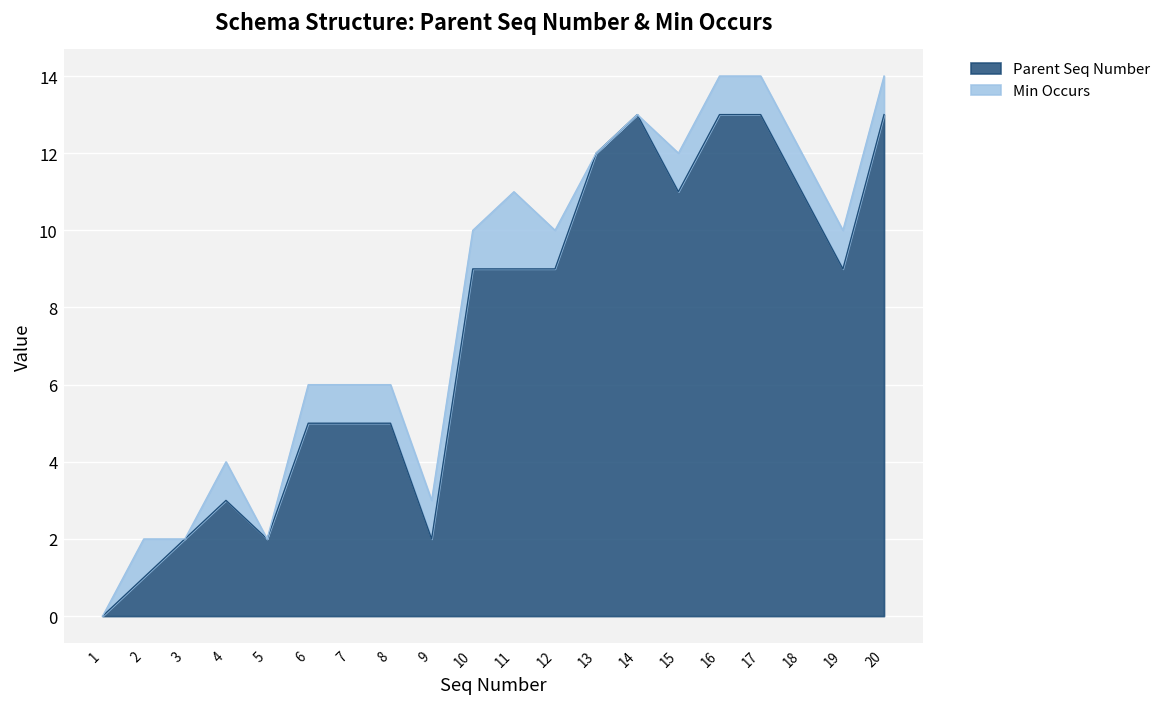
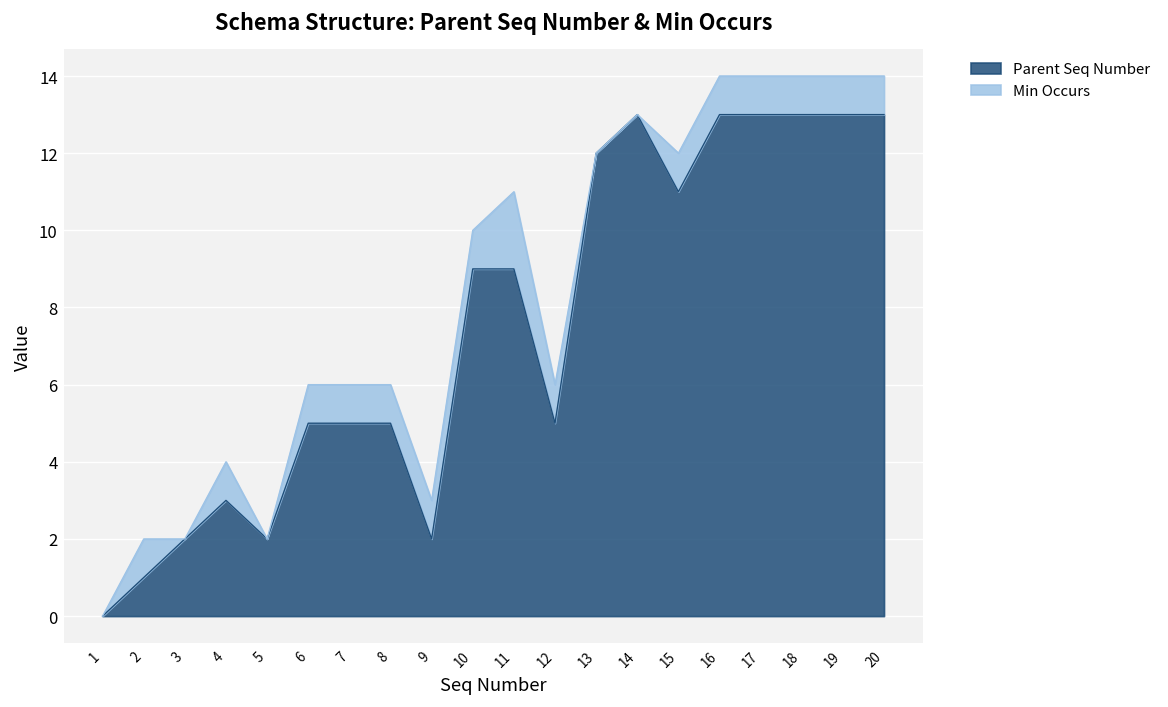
  {
    "Parent Seq Number": {
      "2": 1,
      "4": 3,
      "6": 5,
      "7": 5,
      "8": 5,
      "9": 2,
      "10": 9,
      "11": 9,
-     "12": 9,
+     "12": 5,
      "15": 11,
      "16": 13,
      "17": 13,
-     "18": 11,
-     "19": 9,
+     "18": 13,
+     "19": 13,
      "20": 13
    },
    "Min Occurs": {
      "2": 2,
      "4": 4,
      "6": 6,
      "7": 6,
      "8": 6,
      "9": 3,
      "10": 10,
      "11": 11,
      "15": 12,
      "16": 14,
      "17": 14,
      "20": 14
    }
  }
